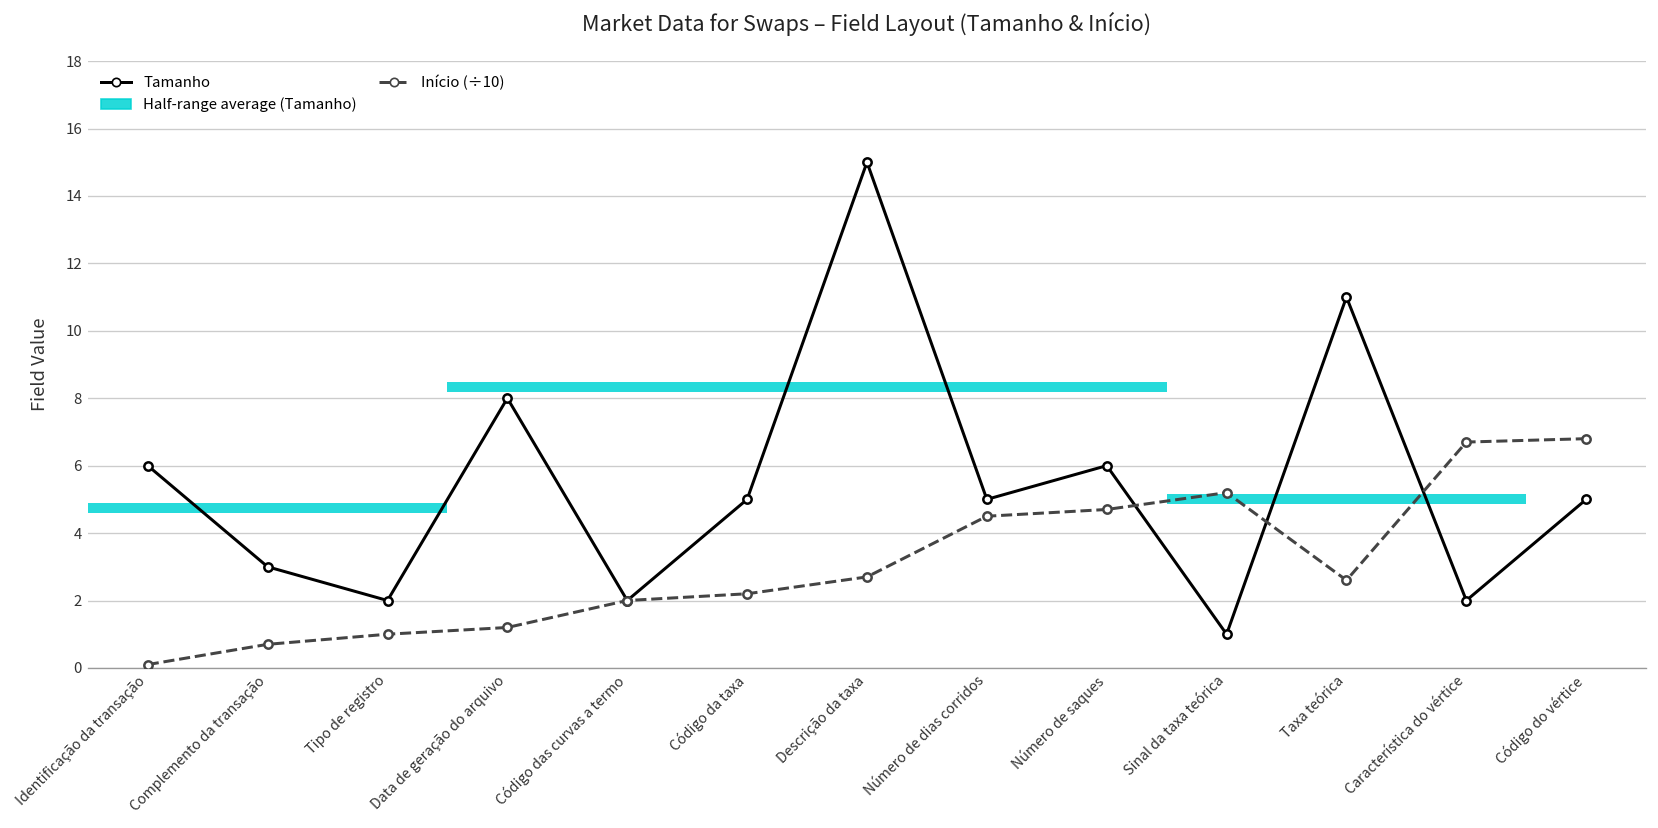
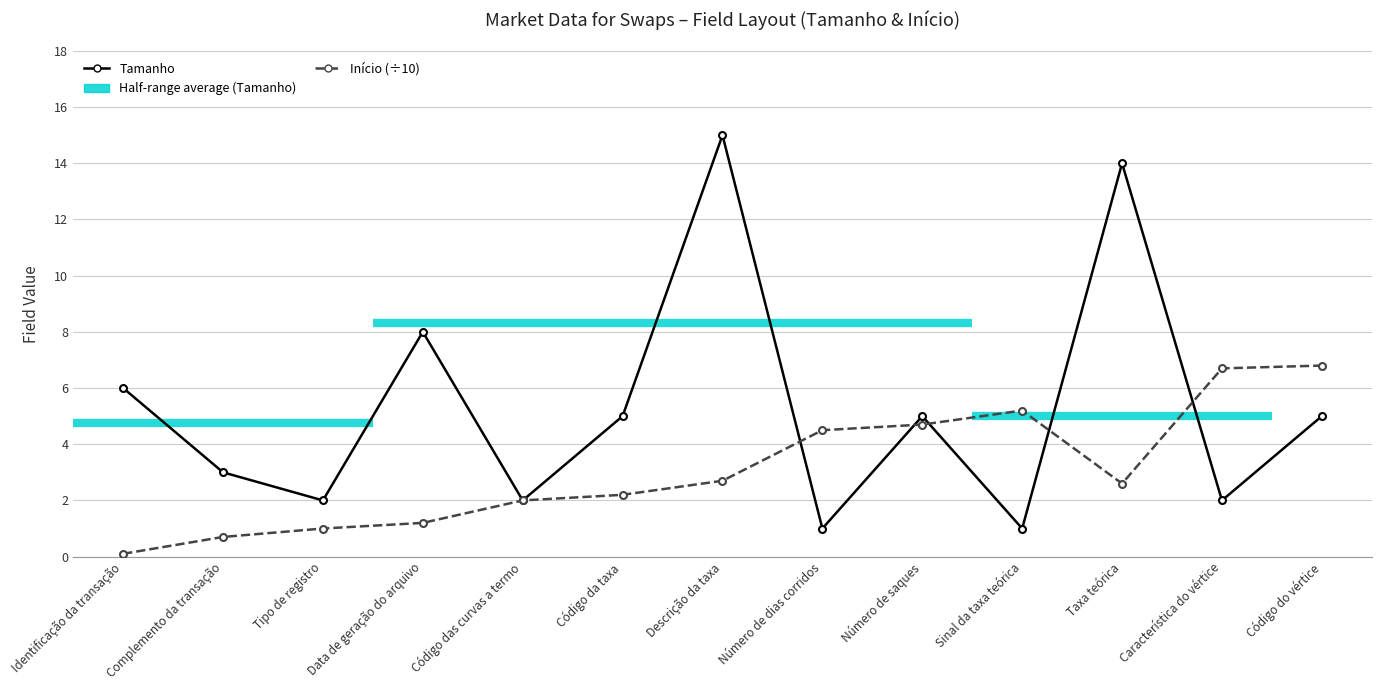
  {
    "Tamanho": {
      "Identificação da transação": 6,
      "Complemento da transação": 3,
      "Tipo de registro": 2,
      "Data de geração do arquivo": 8,
      "Código da taxa": 5,
      "Descrição da taxa": 15,
-     "Número de dias corridos": 5,
-     "Número de saques": 6,
+     "Número de dias corridos": 1,
+     "Número de saques": 5,
      "Sinal da taxa teórica": 1,
-     "Taxa teórica": 11,
+     "Taxa teórica": 14,
      "Característica do vértice": 2,
      "Código do vértice": 5
    },
    "Início (÷10)": {
      "Identificação da transação": 0.1,
      "Complemento da transação": 0.7,
      "Tipo de registro": 1,
      "Data de geração do arquivo": 1.2,
      "Código da taxa": 2.2,
      "Descrição da taxa": 2.7,
      "Número de dias corridos": 4.5,
      "Número de saques": 4.7,
      "Sinal da taxa teórica": 5.2,
      "Taxa teórica": 2.6,
      "Característica do vértice": 6.7,
      "Código do vértice": 6.8
    }
  }
